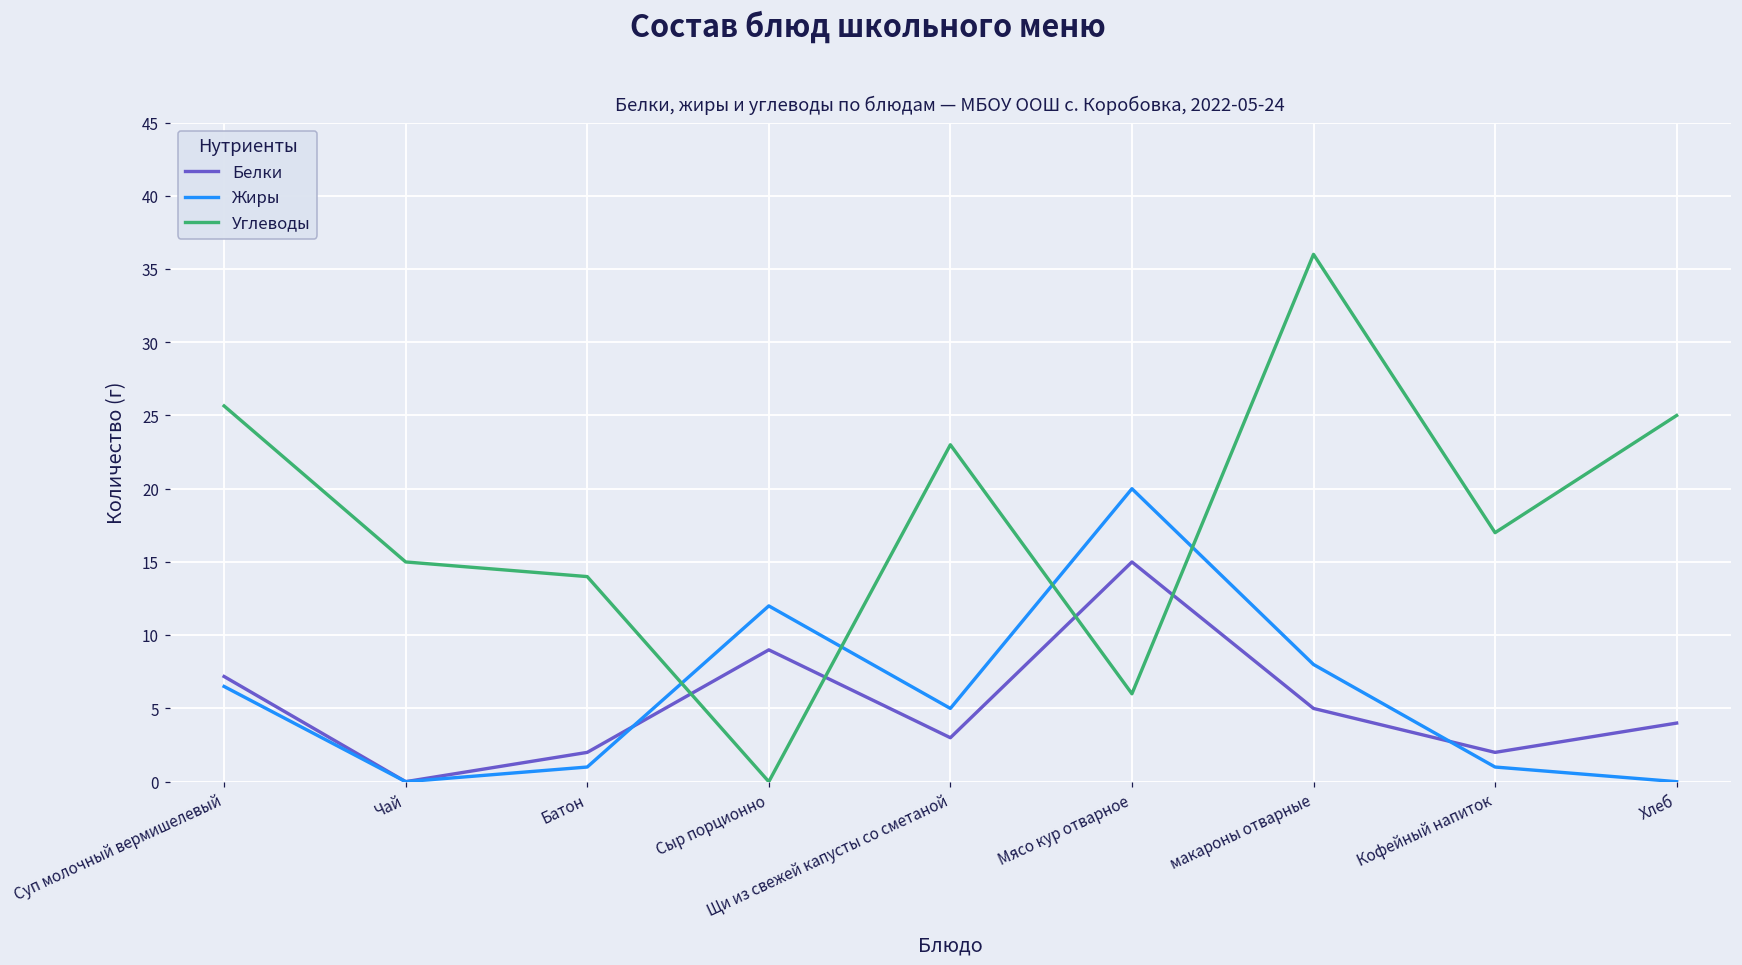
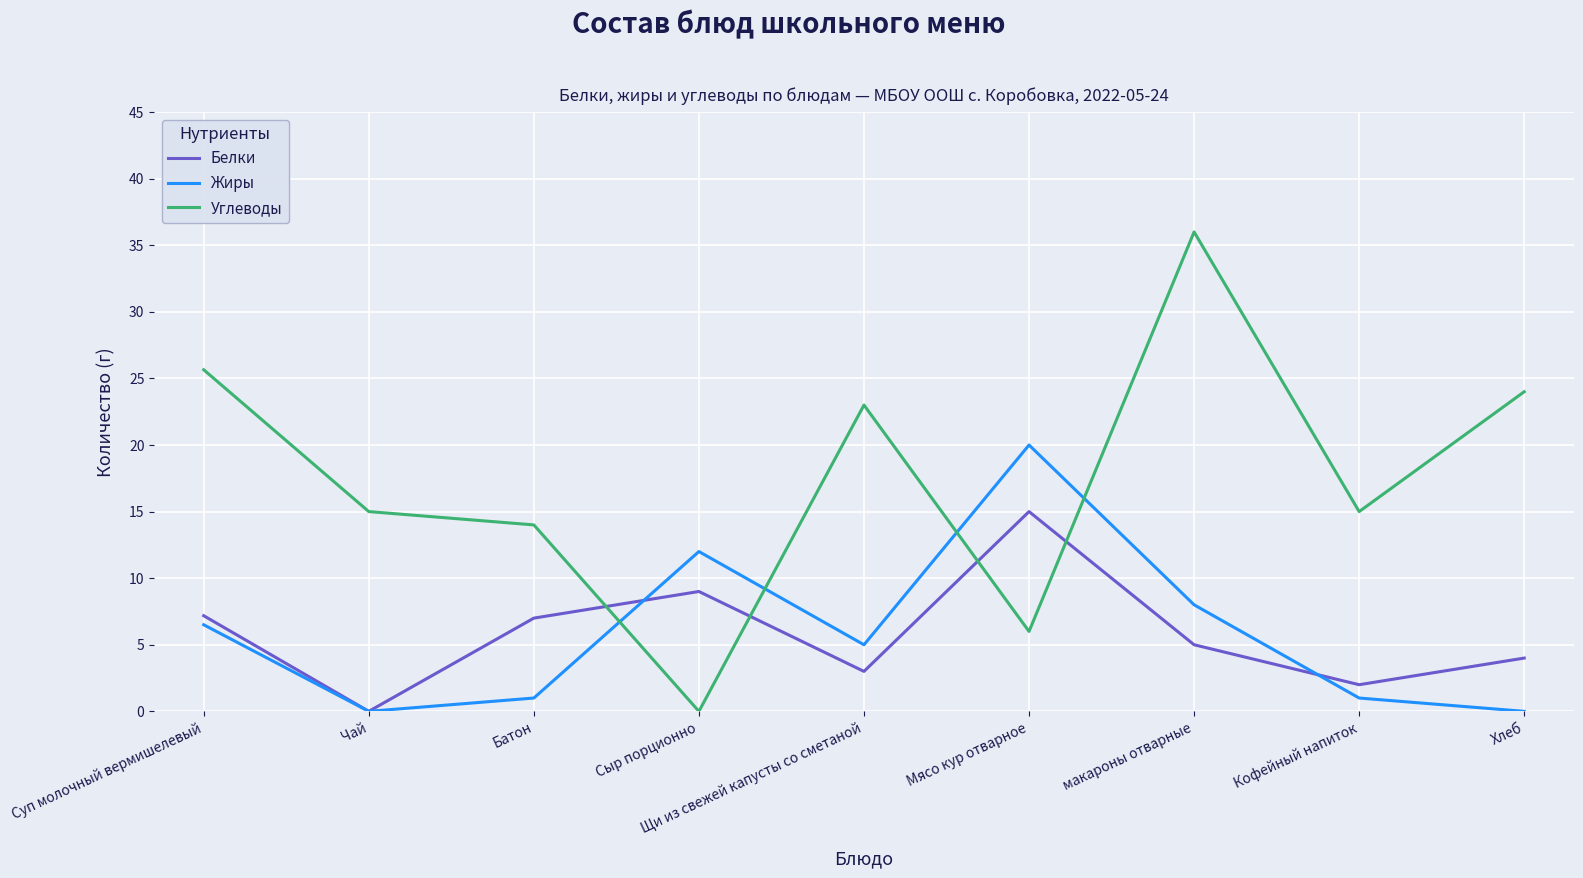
  {
    "Белки": {
      "Суп молочный вермишелевый": 7,
-     "Батон": 2,
+     "Батон": 7,
      "Сыр порционно": 9,
      "Щи из свежей капусты со сметаной": 3,
      "Мясо кур отварное": 15,
      "макароны отварные": 5,
      "Кофейный напиток": 2,
      "Хлеб": 4
    },
    "Жиры": {
      "Суп молочный вермишелевый": 6.5,
      "Батон": 1,
      "Сыр порционно": 12,
      "Щи из свежей капусты со сметаной": 5,
      "Мясо кур отварное": 20,
      "макароны отварные": 8,
      "Кофейный напиток": 1,
      "Хлеб": 0
    },
    "Углеводы": {
      "Суп молочный вермишелевый": 25.7,
      "Чай": 15,
      "Батон": 14,
      "Сыр порционно": 0,
      "Щи из свежей капусты со сметаной": 23,
      "Мясо кур отварное": 6,
      "макароны отварные": 36,
-     "Кофейный напиток": 17,
-     "Хлеб": 25
+     "Кофейный напиток": 15,
+     "Хлеб": 24
    }
  }
